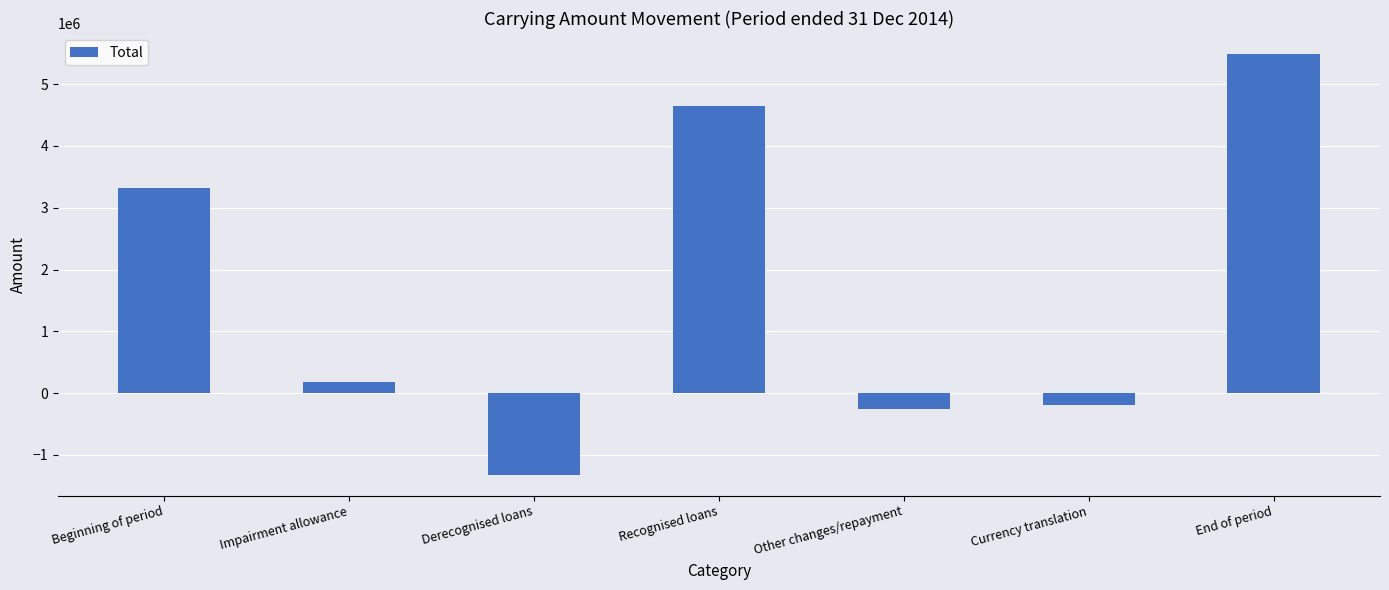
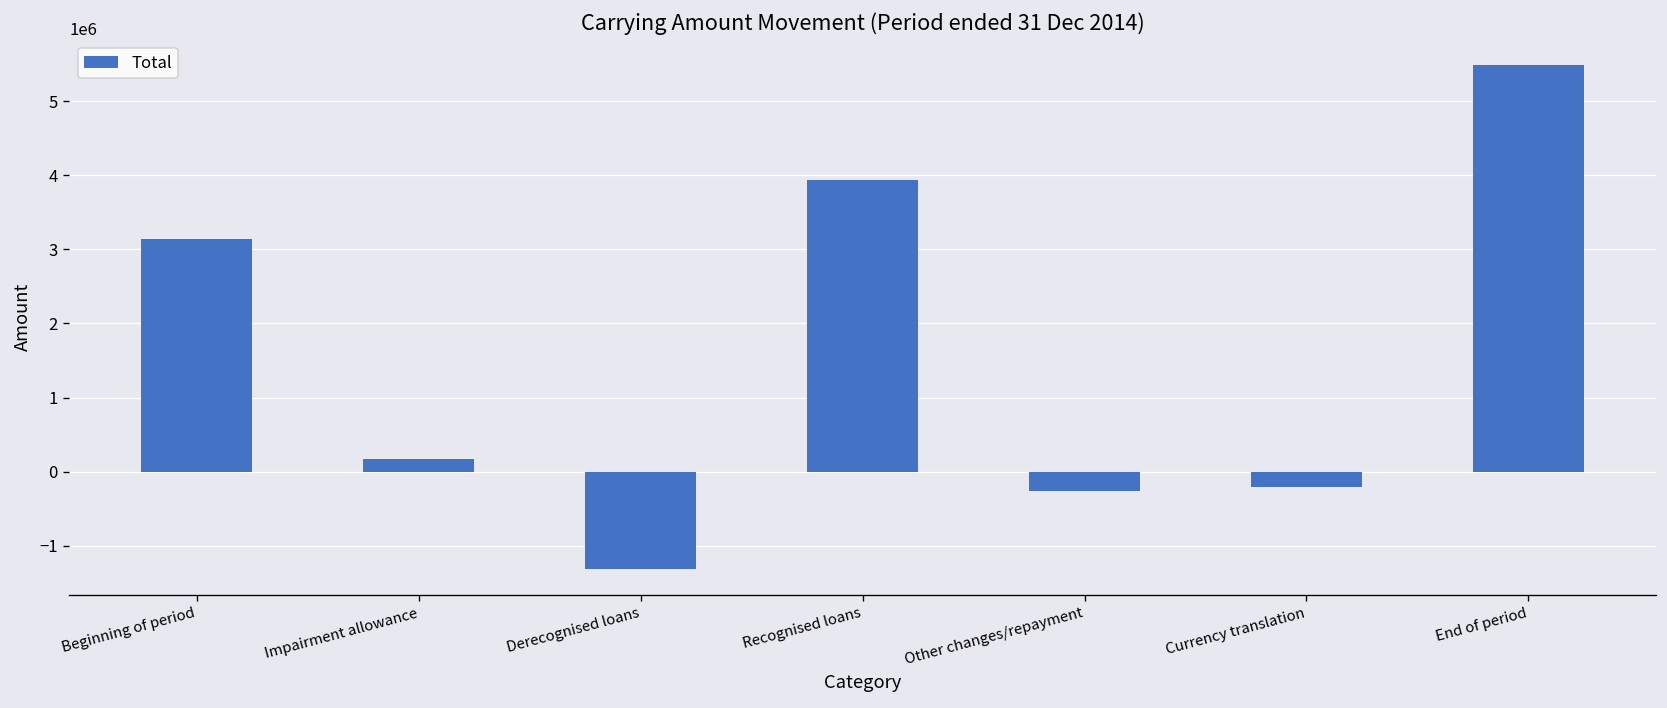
  {
-   "Beginning of period": 3300000,
+   "Beginning of period": 3100000,
    "Impairment allowance": 200000,
    "Derecognised loans": -1300000,
-   "Recognised loans": 4600000,
+   "Recognised loans": 3900000,
    "Other changes/repayment": -300000,
    "Currency translation": -200000,
    "End of period": 5500000
  }
